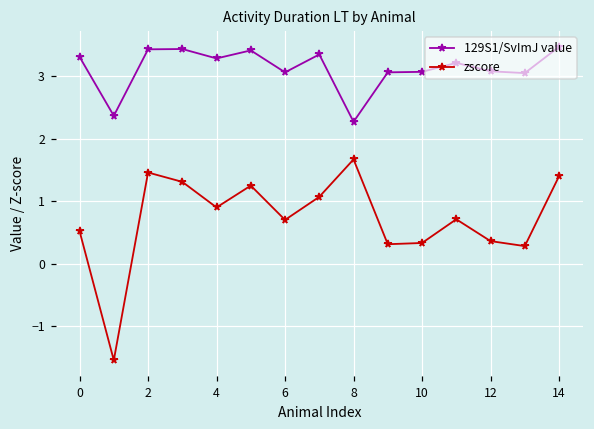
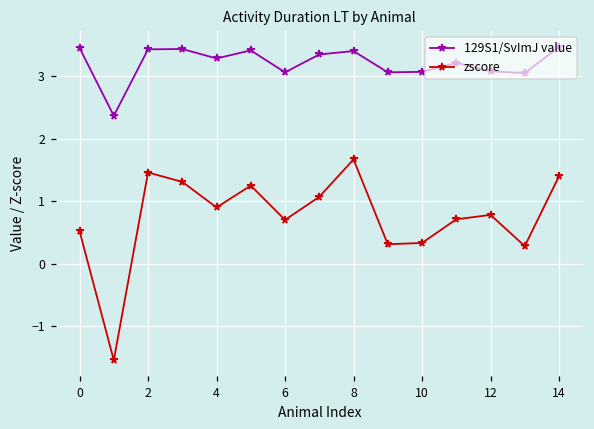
  {
    "129S1/SvImJ value": {
-     "0": 3.3,
+     "0": 3.5,
      "2": 3.4,
      "4": 3.3,
      "6": 3.1,
-     "8": 2.3,
+     "8": 3.4,
      "10": 3.1
    },
    "zscore": {
      "0": 0.5,
      "2": 1.5,
      "4": 0.9,
      "6": 0.7,
      "8": 1.7,
      "10": 0.3,
-     "12": 0.4,
+     "12": 0.8,
      "14": 1.4
    }
  }
